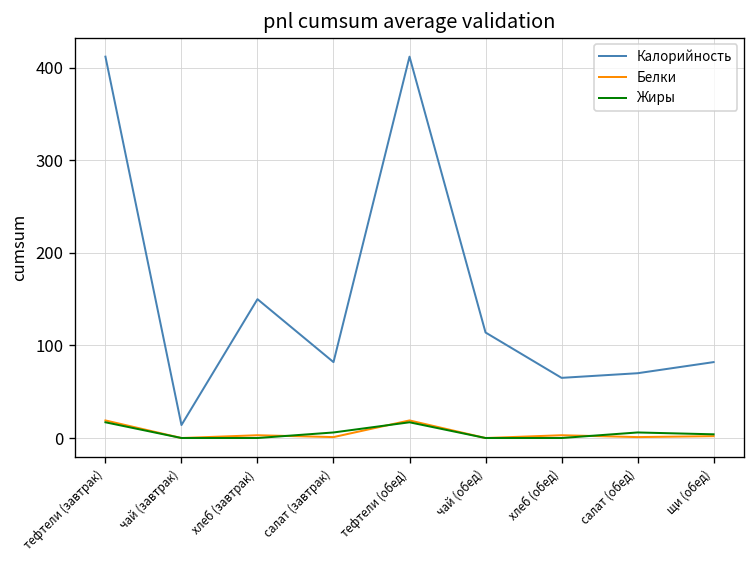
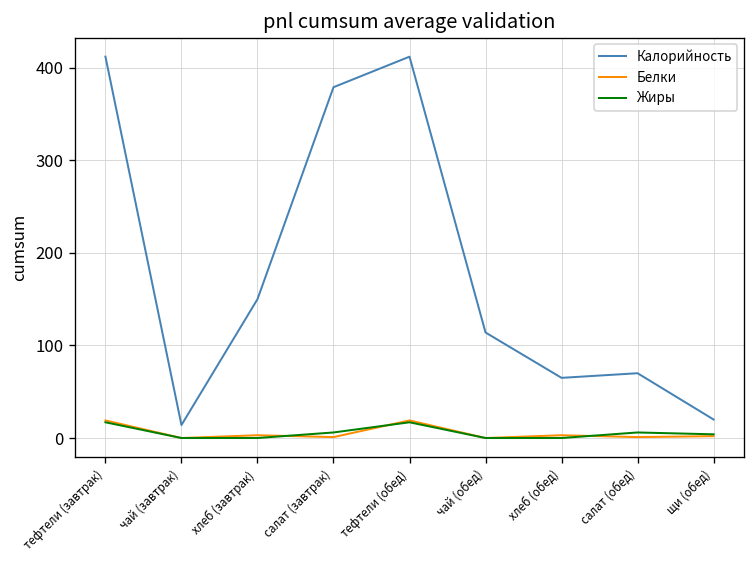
  {
    "Калорийность": {
      "тефтели (завтрак)": 410,
      "чай (завтрак)": 10,
      "хлеб (завтрак)": 150,
-     "салат (завтрак)": 80,
+     "салат (завтрак)": 380,
      "тефтели (обед)": 410,
      "чай (обед)": 110,
      "хлеб (обед)": 70,
      "салат (обед)": 70,
-     "щи (обед)": 80
+     "щи (обед)": 20
    },
    "Белки": {
      "салат (завтрак)": 0,
      "салат (обед)": 0
    },
    "Жиры": {
      "салат (завтрак)": 10,
      "салат (обед)": 10
    }
  }
